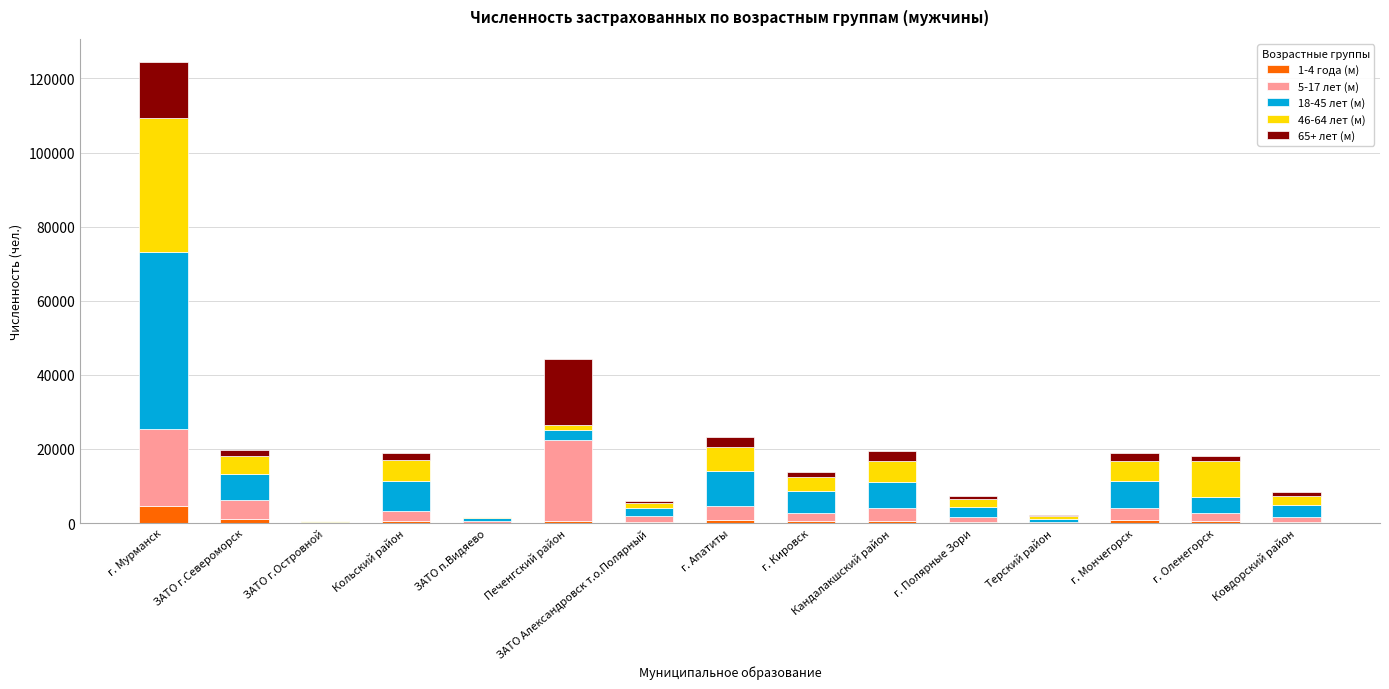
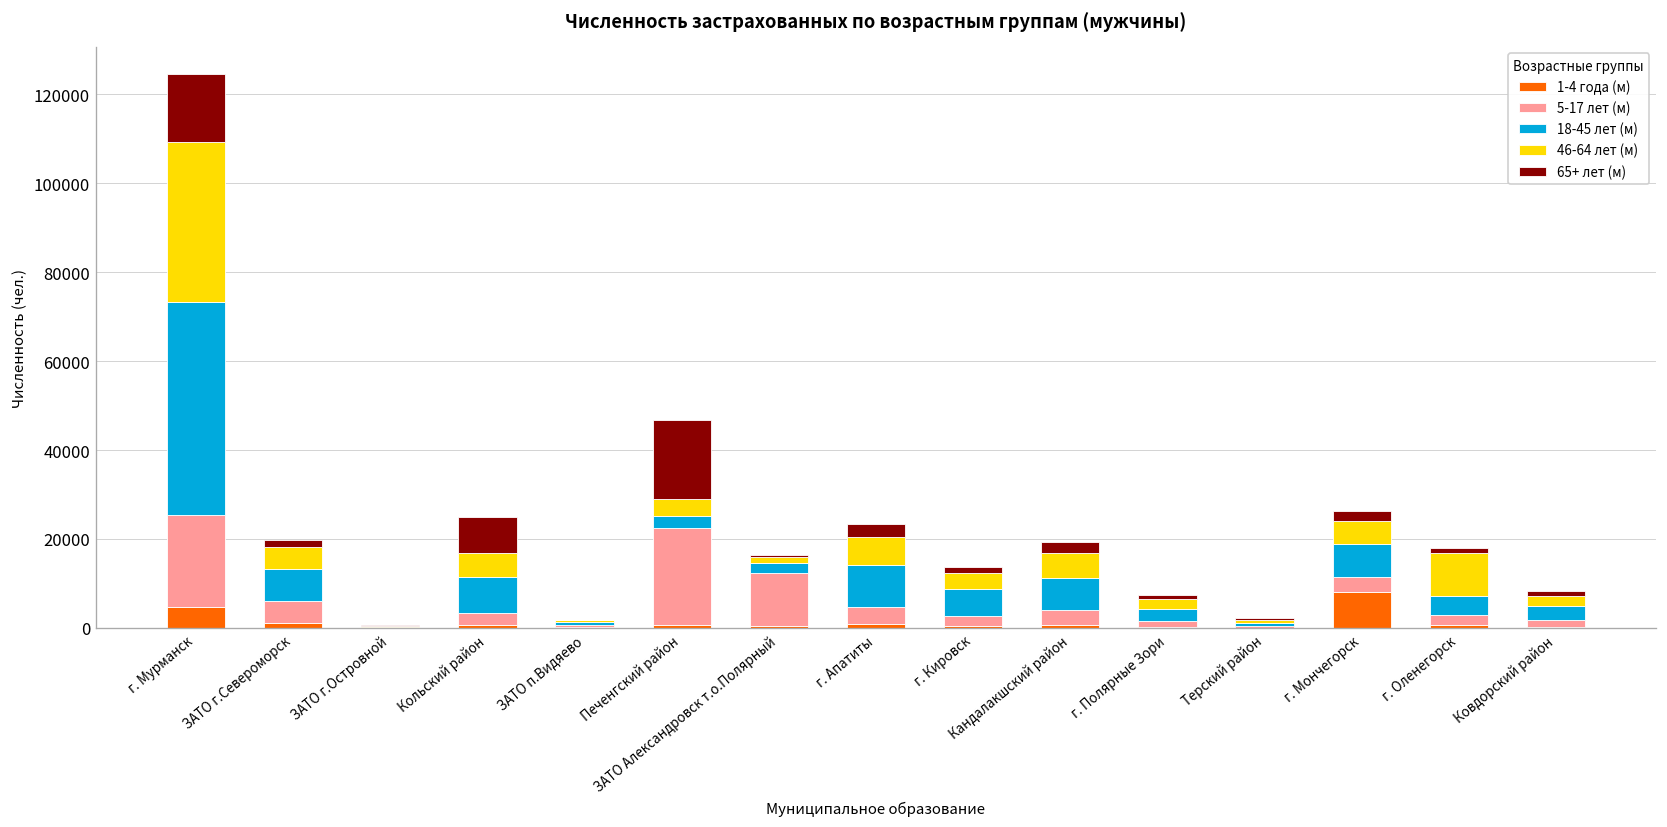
  {
    "1-4 года (м)": {
      "г. Мурманск": 5000,
      "ЗАТО г.Североморск": 1000,
      "г. Апатиты": 1000,
-     "г. Мончегорск": 1000
+     "г. Мончегорск": 8000
    },
    "5-17 лет (м)": {
      "г. Мурманск": 21000,
      "ЗАТО г.Североморск": 5000,
      "Кольский район": 3000,
      "Печенгский район": 22000,
-     "ЗАТО Александровск т.о.Полярный": 1000,
+     "ЗАТО Александровск т.о.Полярный": 12000,
      "г. Апатиты": 4000,
      "г. Кировск": 2000,
      "Кандалакшский район": 3000,
      "г. Полярные Зори": 1000,
      "г. Мончегорск": 3000,
      "г. Оленегорск": 2000,
      "Ковдорский район": 1000
    },
    "18-45 лет (м)": {
      "г. Мурманск": 48000,
      "ЗАТО г.Североморск": 7000,
      "Кольский район": 8000,
      "Печенгский район": 3000,
      "ЗАТО Александровск т.о.Полярный": 2000,
      "г. Апатиты": 9000,
      "г. Кировск": 6000,
      "Кандалакшский район": 7000,
      "г. Полярные Зори": 3000,
      "Терский район": 1000,
      "г. Мончегорск": 7000,
      "г. Оленегорск": 4000,
      "Ковдорский район": 3000
    },
    "46-64 лет (м)": {
      "г. Мурманск": 36000,
      "ЗАТО г.Североморск": 5000,
      "Кольский район": 5000,
-     "Печенгский район": 1000,
+     "Печенгский район": 4000,
      "ЗАТО Александровск т.о.Полярный": 1000,
      "г. Апатиты": 6000,
      "г. Кировск": 4000,
      "Кандалакшский район": 6000,
      "г. Полярные Зори": 2000,
      "Терский район": 1000,
      "г. Мончегорск": 5000,
      "г. Оленегорск": 10000,
      "Ковдорский район": 2000
    },
    "65+ лет (м)": {
      "г. Мурманск": 15000,
      "ЗАТО г.Североморск": 2000,
-     "Кольский район": 2000,
+     "Кольский район": 8000,
      "Печенгский район": 18000,
      "г. Апатиты": 3000,
      "г. Кировск": 1000,
      "Кандалакшский район": 3000,
      "г. Полярные Зори": 1000,
      "г. Мончегорск": 2000,
      "г. Оленегорск": 1000,
      "Ковдорский район": 1000
    }
  }
